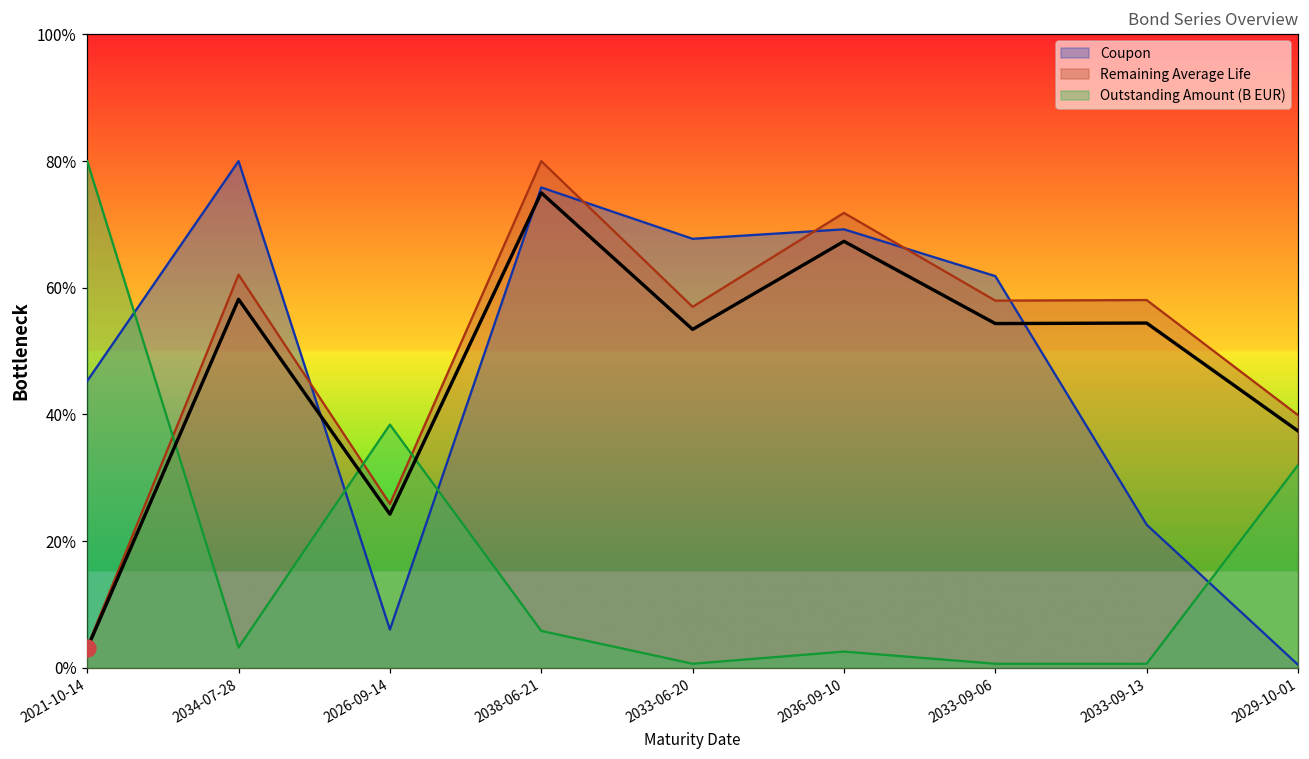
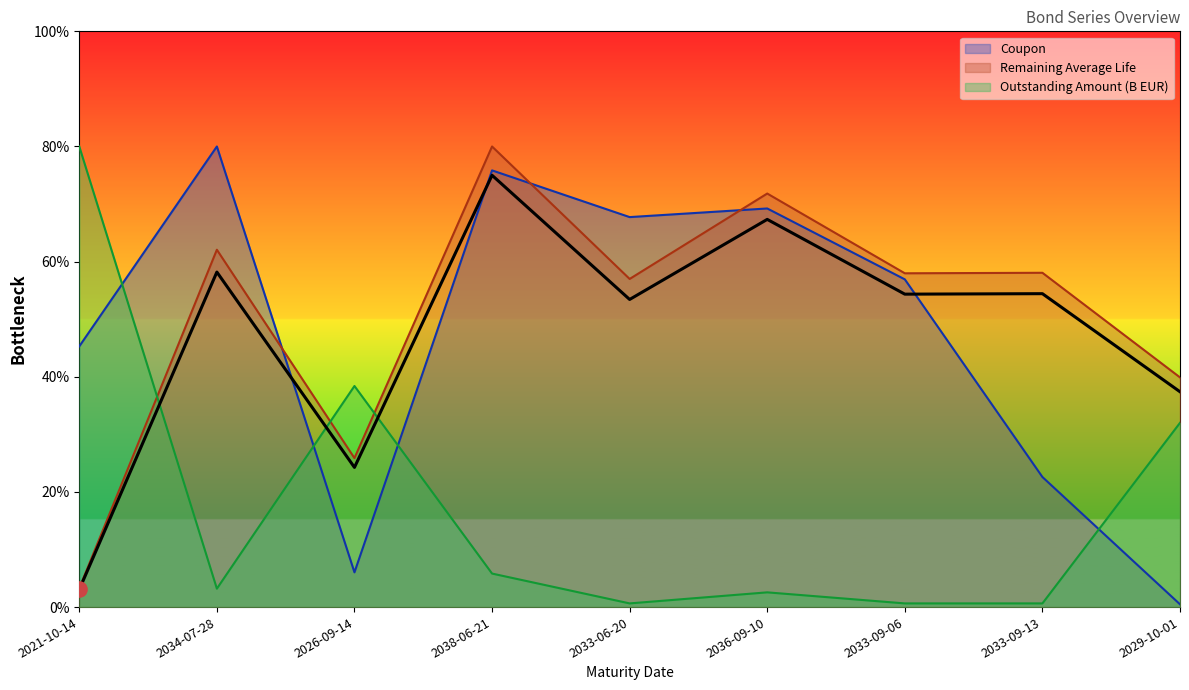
  {
    "Coupon": {
      "2021-10-14": "45%",
      "2034-07-28": "80%",
      "2026-09-14": "6%",
      "2038-06-21": "76%",
      "2033-06-20": "68%",
      "2036-09-10": "69%",
-     "2033-09-06": "62%",
+     "2033-09-06": "57%",
      "2033-09-13": "23%",
      "2029-10-01": "0%"
    },
    "Outstanding Amount (B EUR)": {
      "2021-10-14": "80%",
      "2034-07-28": "3%",
      "2026-09-14": "38%",
      "2038-06-21": "6%",
      "2033-06-20": "1%",
      "2036-09-10": "3%",
      "2033-09-06": "1%",
      "2033-09-13": "1%",
      "2029-10-01": "32%"
    }
  }
